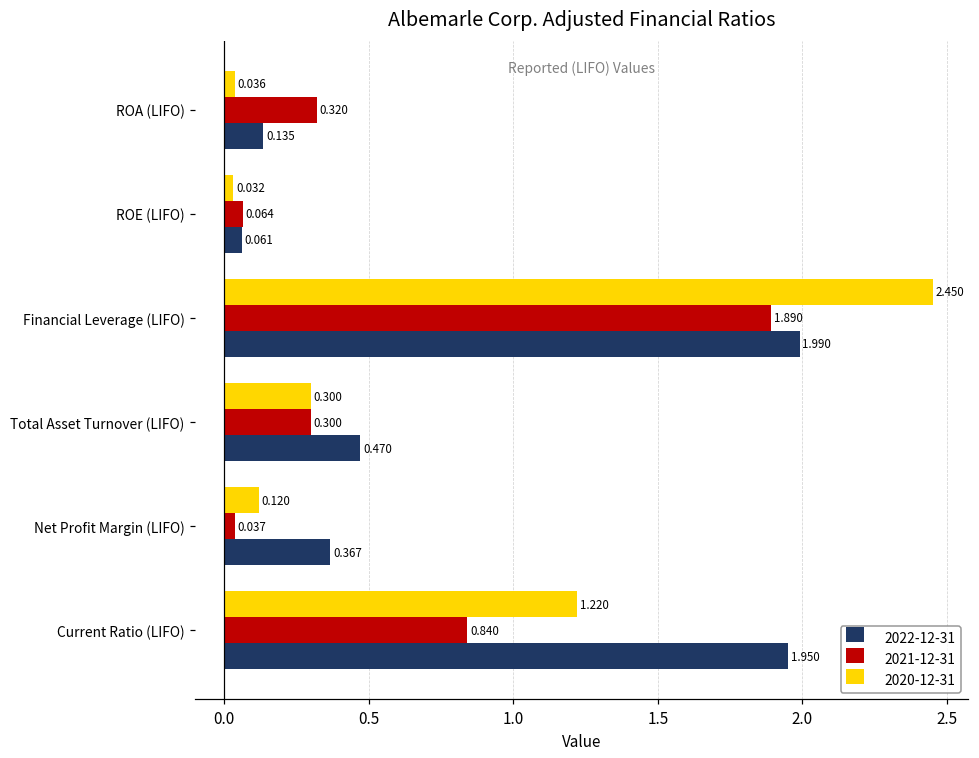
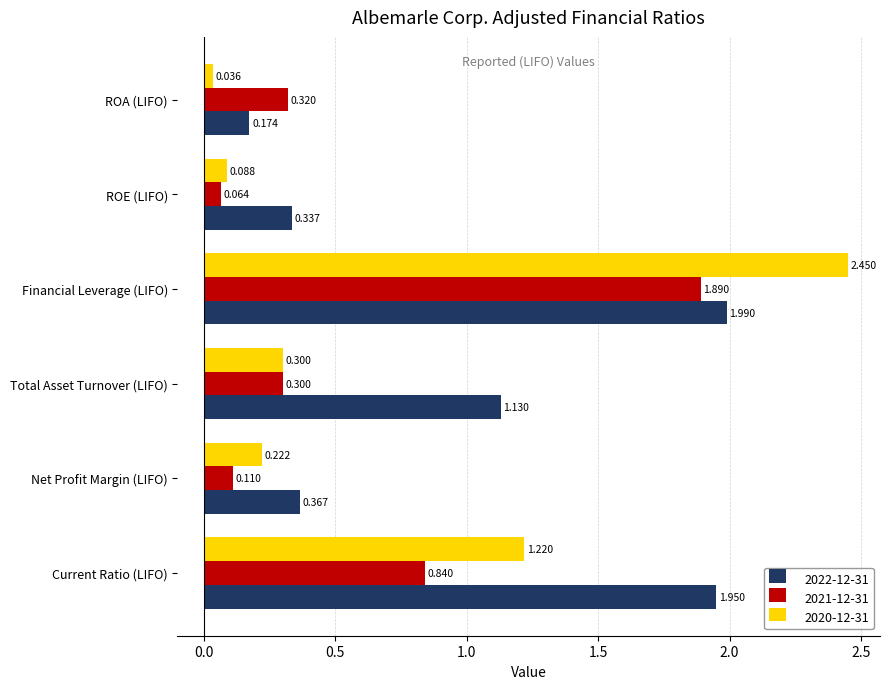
  {
    "2022-12-31": {
-     "ROA (LIFO)": 0.135,
-     "ROE (LIFO)": 0.061,
+     "ROA (LIFO)": 0.174,
+     "ROE (LIFO)": 0.337,
      "Financial Leverage (LIFO)": 1.990,
-     "Total Asset Turnover (LIFO)": 0.470,
+     "Total Asset Turnover (LIFO)": 1.130,
      "Net Profit Margin (LIFO)": 0.367,
      "Current Ratio (LIFO)": 1.950
    },
    "2021-12-31": {
      "ROA (LIFO)": 0.320,
      "ROE (LIFO)": 0.064,
      "Financial Leverage (LIFO)": 1.890,
      "Total Asset Turnover (LIFO)": 0.300,
-     "Net Profit Margin (LIFO)": 0.037,
+     "Net Profit Margin (LIFO)": 0.110,
      "Current Ratio (LIFO)": 0.840
    },
    "2020-12-31": {
      "ROA (LIFO)": 0.036,
-     "ROE (LIFO)": 0.032,
+     "ROE (LIFO)": 0.088,
      "Financial Leverage (LIFO)": 2.450,
      "Total Asset Turnover (LIFO)": 0.300,
-     "Net Profit Margin (LIFO)": 0.120,
+     "Net Profit Margin (LIFO)": 0.222,
      "Current Ratio (LIFO)": 1.220
    }
  }
